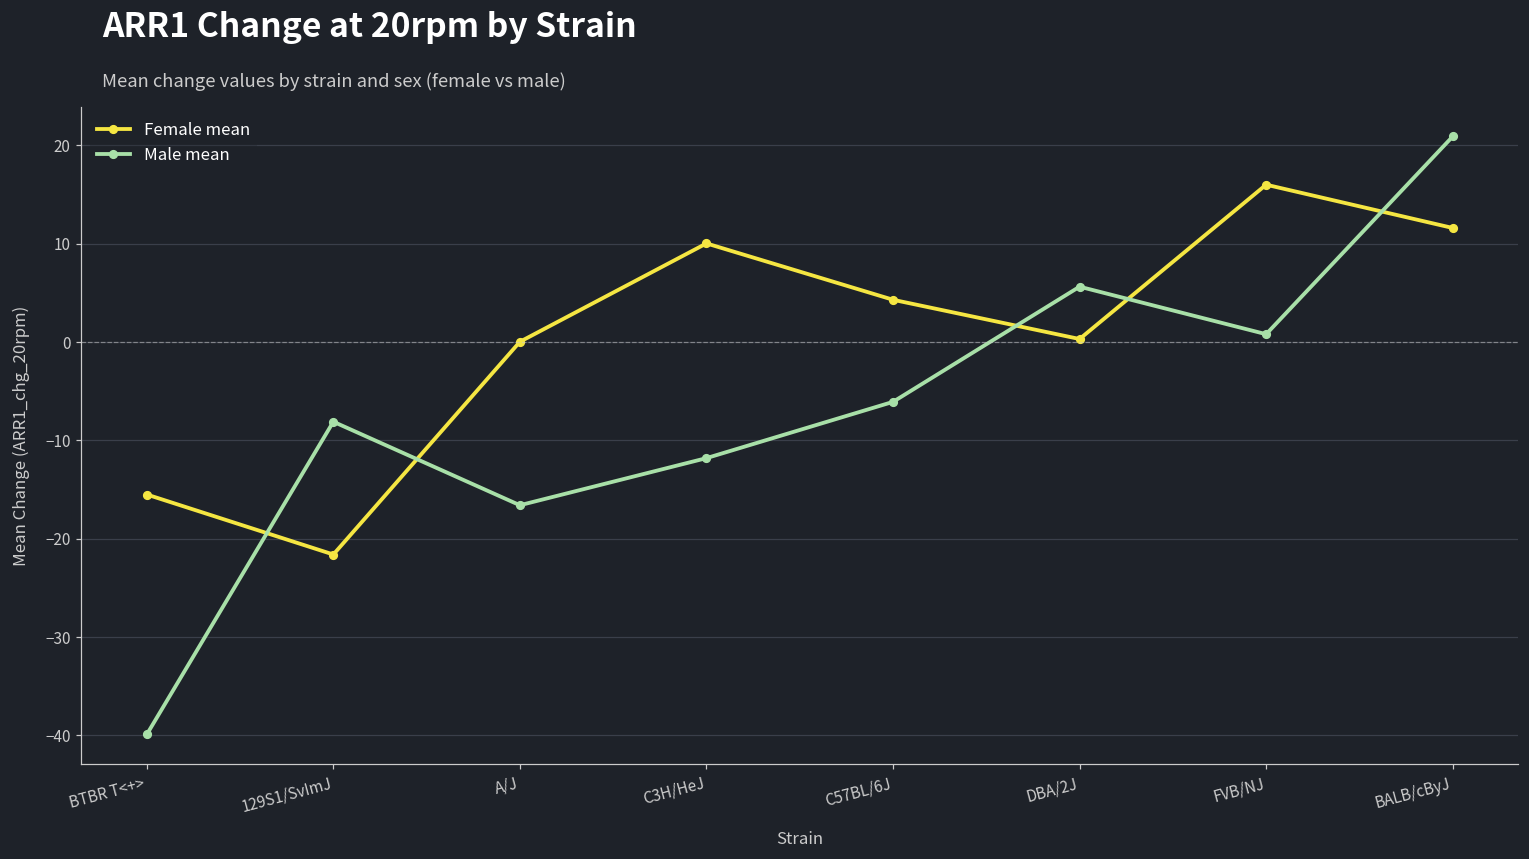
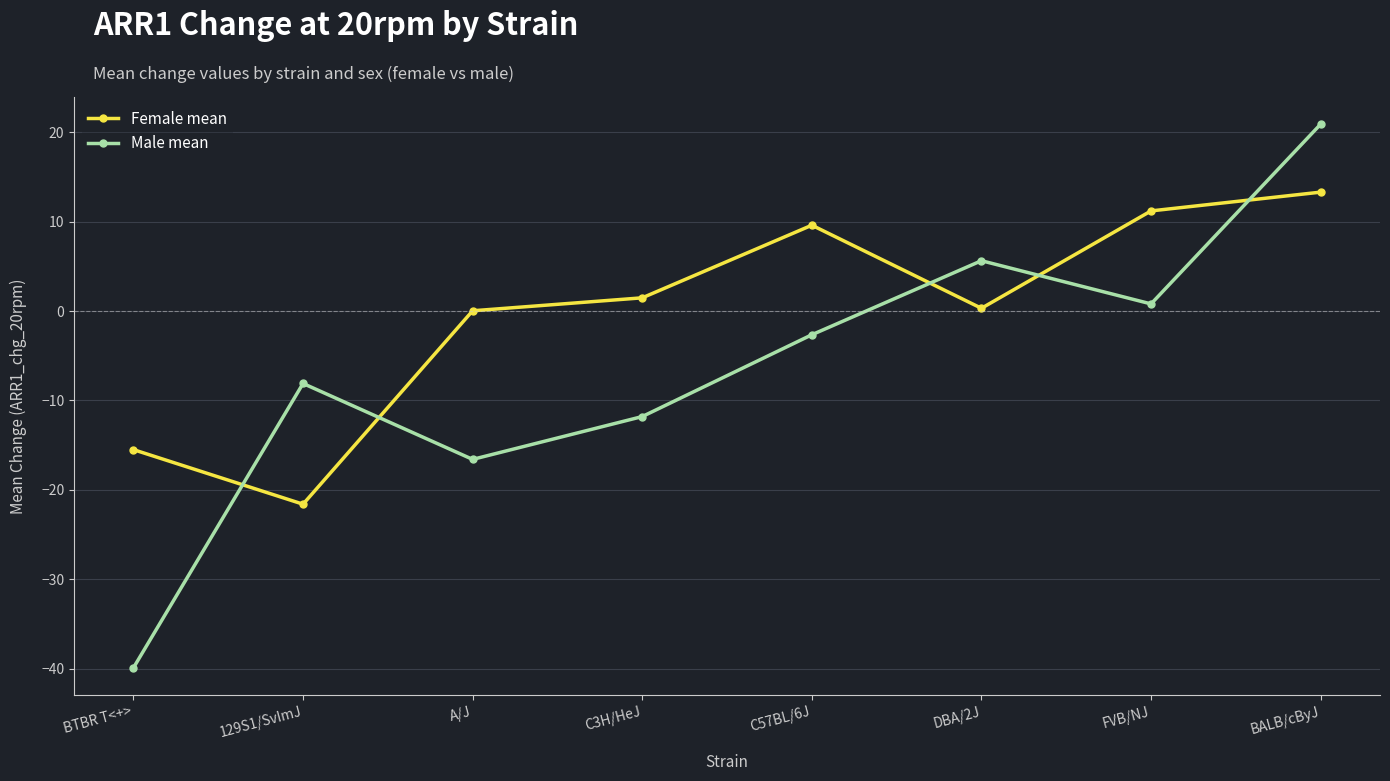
  {
    "Female mean": {
      "BTBR T<+>": -16,
      "129S1/SvImJ": -22,
      "A/J": 0,
-     "C3H/HeJ": 10,
-     "C57BL/6J": 4,
+     "C3H/HeJ": 1,
+     "C57BL/6J": 10,
      "DBA/2J": 0,
-     "FVB/NJ": 16,
-     "BALB/cByJ": 12
+     "FVB/NJ": 11,
+     "BALB/cByJ": 13
    },
    "Male mean": {
      "BTBR T<+>": -40,
      "129S1/SvImJ": -8,
      "A/J": -17,
      "C3H/HeJ": -12,
-     "C57BL/6J": -6,
+     "C57BL/6J": -3,
      "DBA/2J": 6,
      "FVB/NJ": 1,
      "BALB/cByJ": 21
    }
  }
